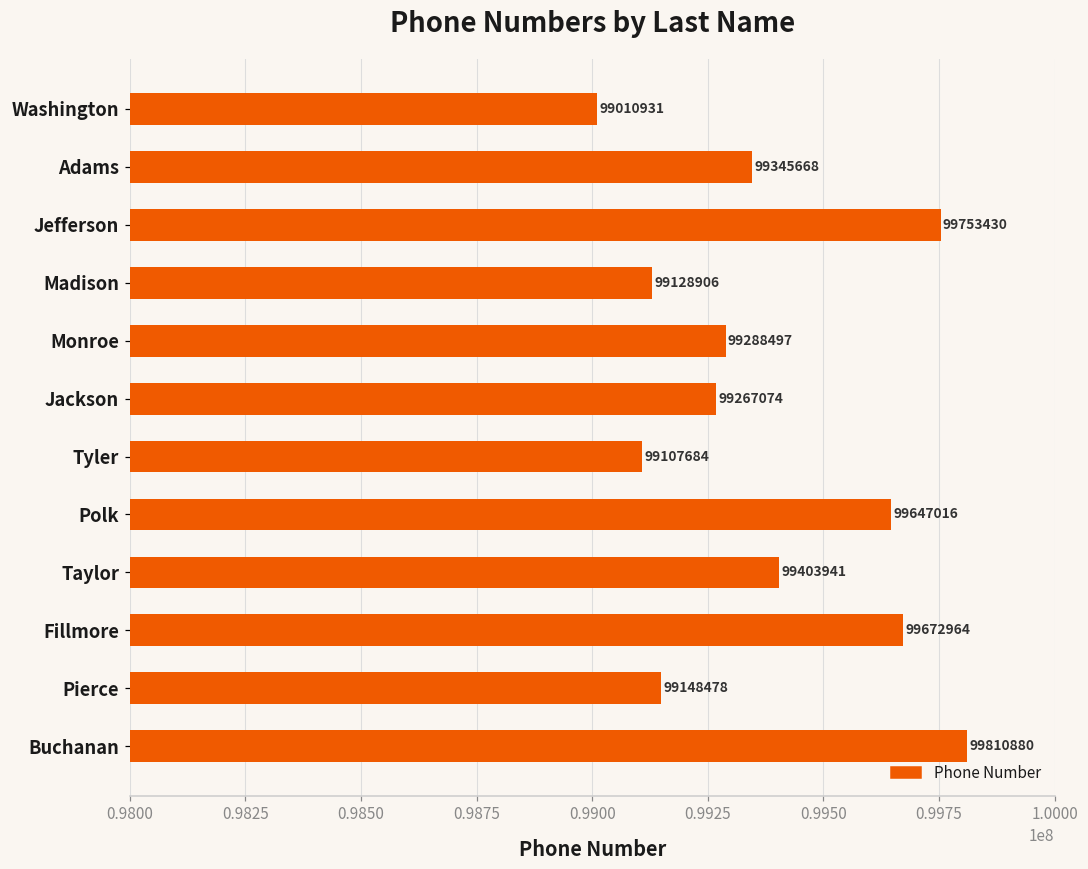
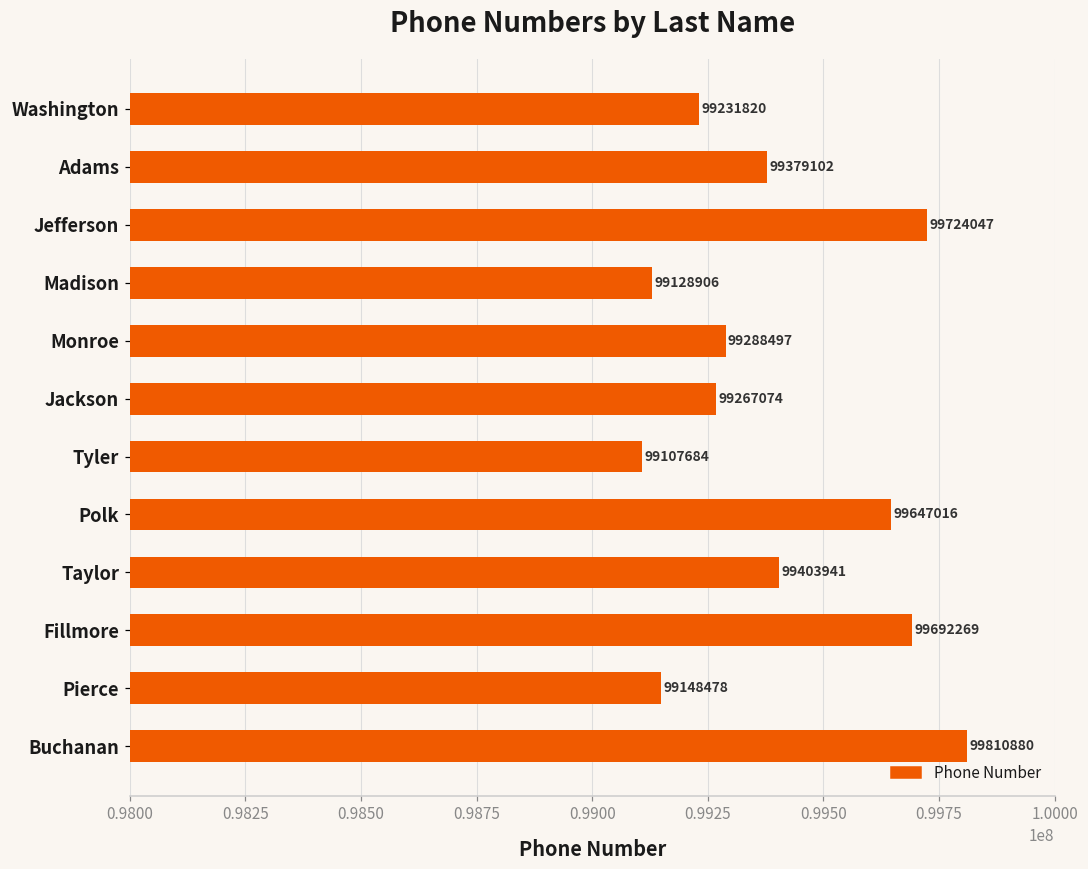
  {
-   "Washington": 99010931,
-   "Adams": 99345668,
-   "Jefferson": 99753430,
+   "Washington": 99231820,
+   "Adams": 99379102,
+   "Jefferson": 99724047,
    "Madison": 99128906,
    "Monroe": 99288497,
    "Jackson": 99267074,
    "Tyler": 99107684,
    "Polk": 99647016,
    "Taylor": 99403941,
-   "Fillmore": 99672964,
+   "Fillmore": 99692269,
    "Pierce": 99148478,
    "Buchanan": 99810880
  }
